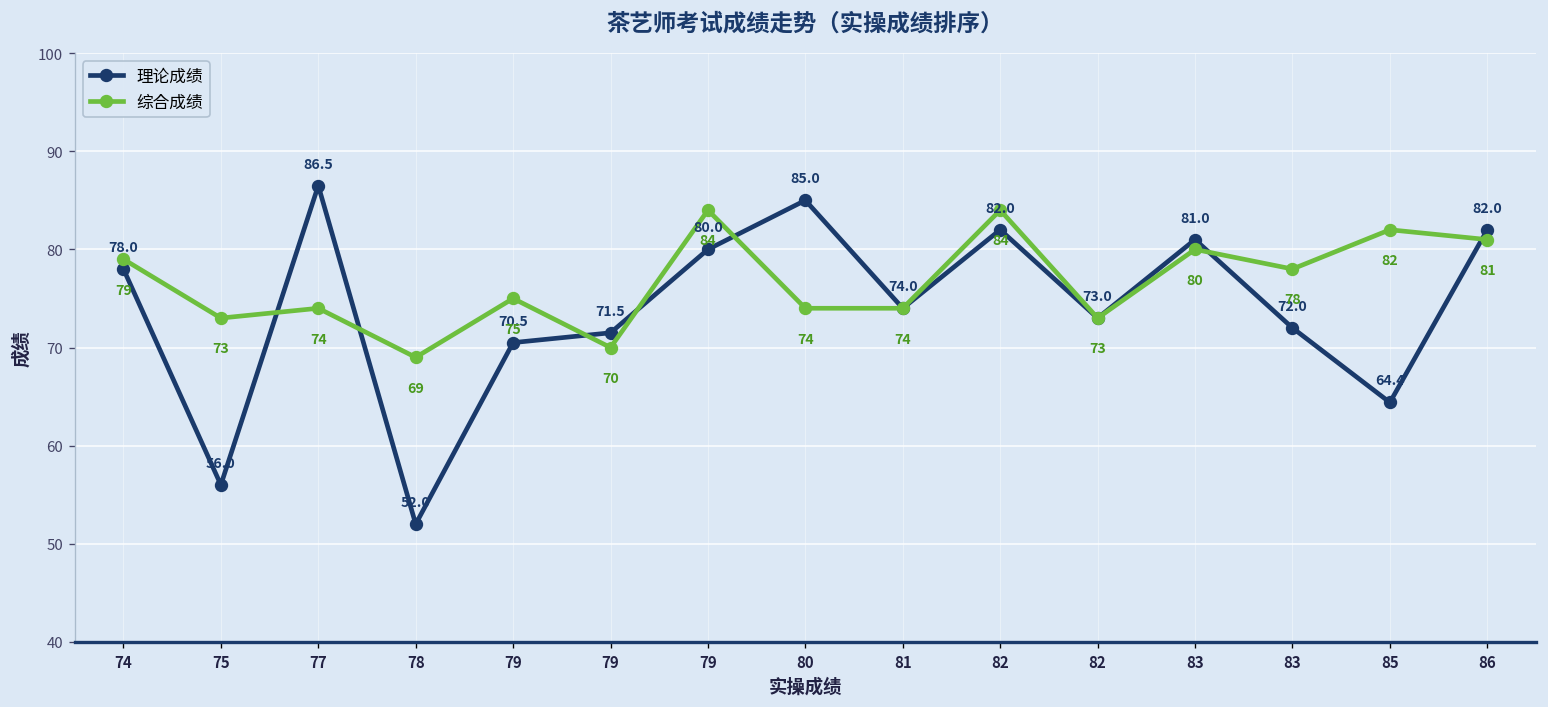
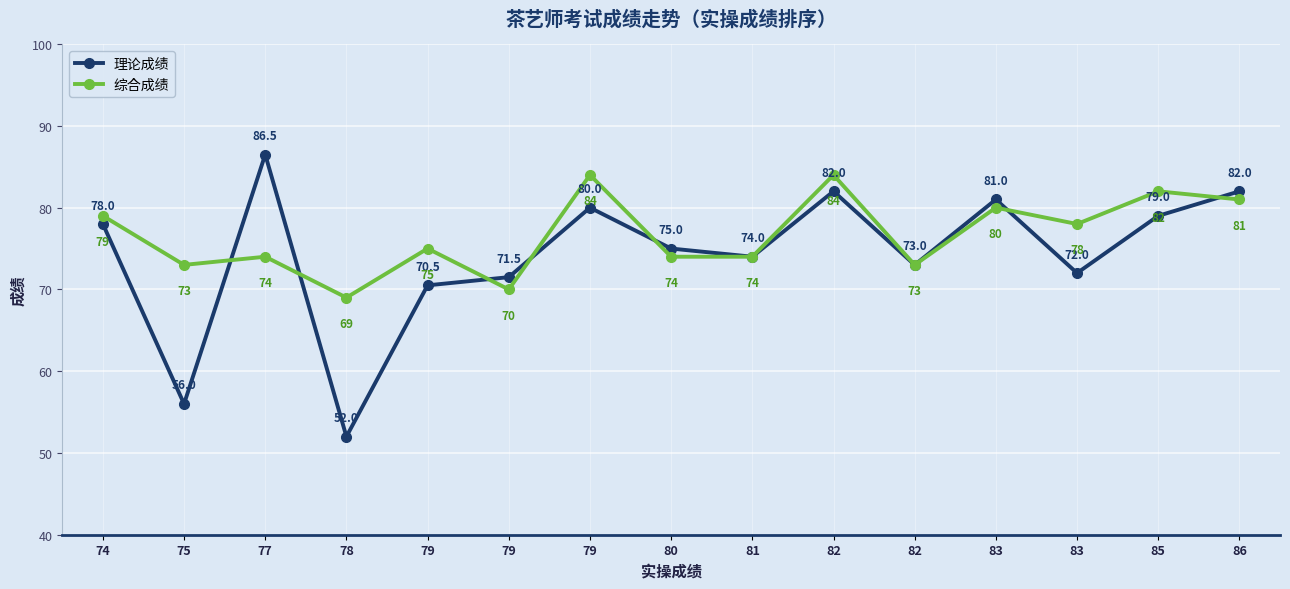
  {
    "理论成绩": {
      "74": 78.0,
      "75": 56.0,
      "77": 86.5,
      "78": 52.0,
-     "80": 85.0,
-     "85": 64.4,
+     "80": 75.0,
+     "85": 79.0,
      "86": 82.0
    },
    "综合成绩": {
      "74": 79,
      "75": 73,
      "77": 74,
      "78": 69,
      "80": 74,
      "85": 82,
      "86": 81
    }
  }
